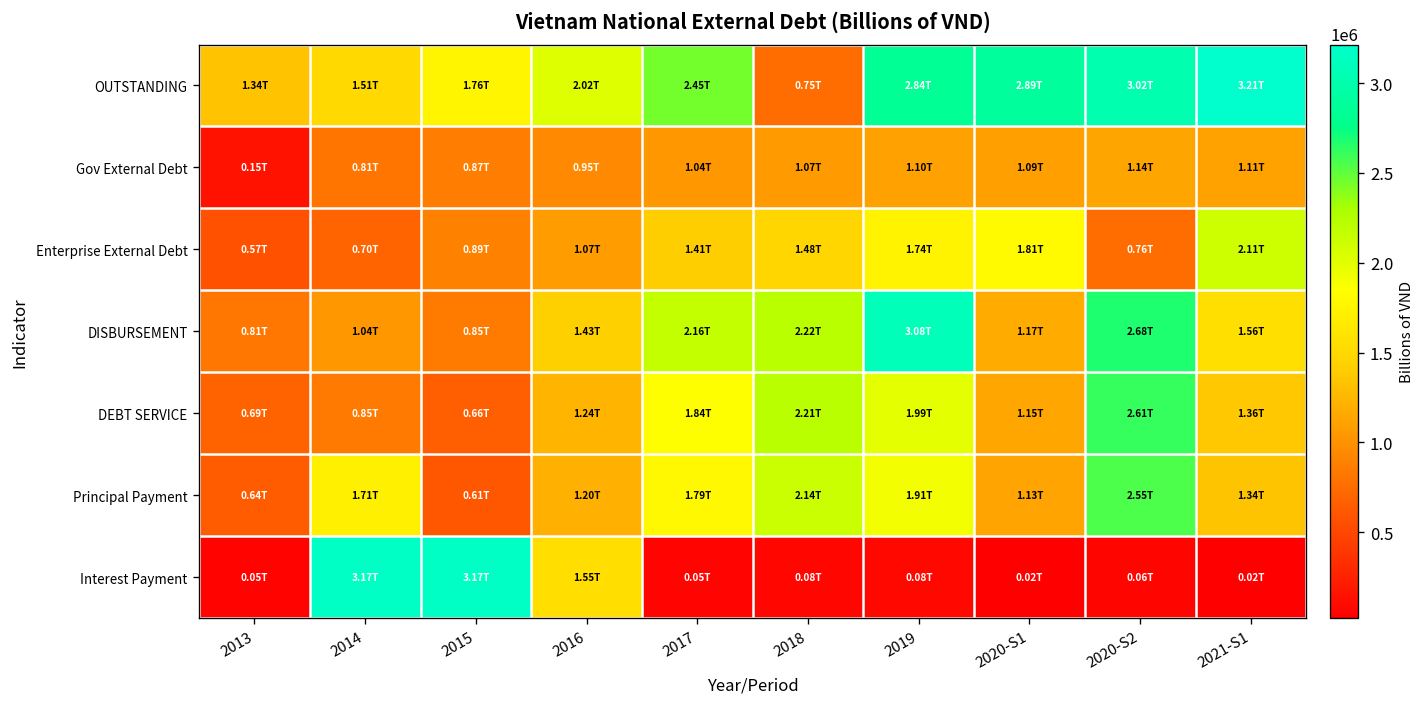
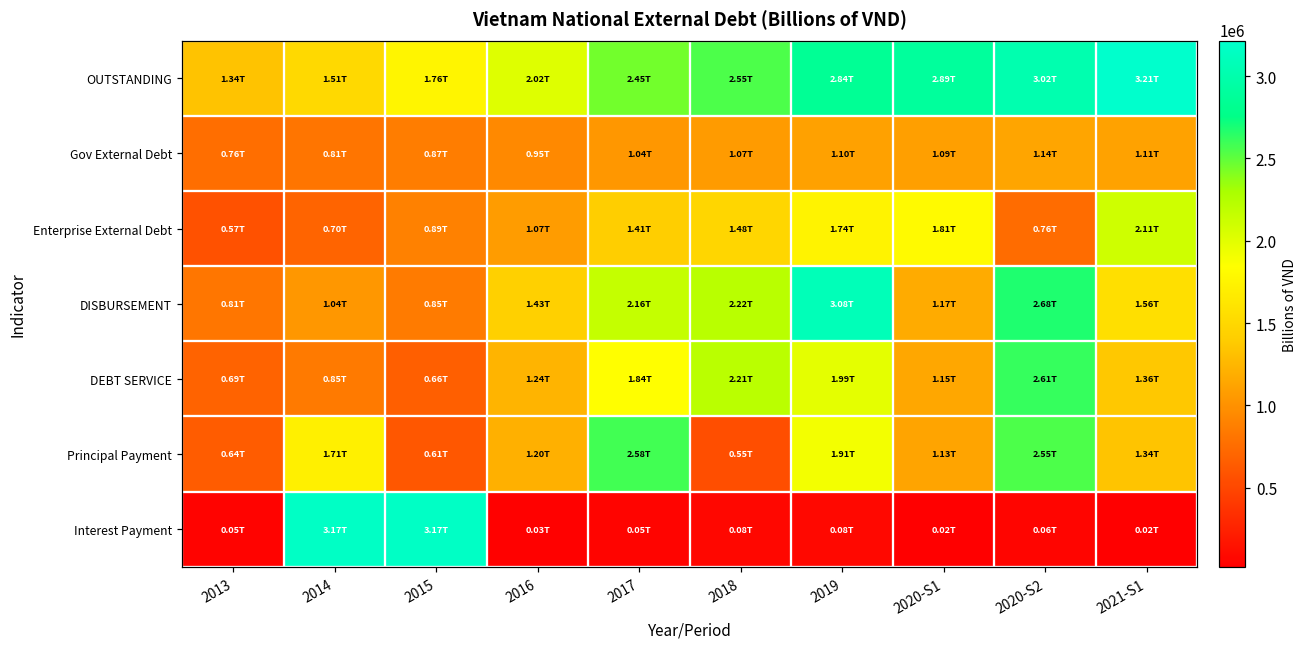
  {
    "OUTSTANDING": {
      "2013": "1.34T",
      "2014": "1.51T",
      "2015": "1.76T",
      "2016": "2.02T",
      "2017": "2.45T",
-     "2018": "0.75T",
+     "2018": "2.55T",
      "2019": "2.84T",
      "2020-S1": "2.89T",
      "2020-S2": "3.02T",
      "2021-S1": "3.21T"
    },
    "Gov External Debt": {
-     "2013": "0.15T",
+     "2013": "0.76T",
      "2014": "0.81T",
      "2015": "0.87T",
      "2016": "0.95T",
      "2017": "1.04T",
      "2018": "1.07T",
      "2019": "1.10T",
      "2020-S1": "1.09T",
      "2020-S2": "1.14T",
      "2021-S1": "1.11T"
    },
    "Enterprise External Debt": {
      "2013": "0.57T",
      "2014": "0.70T",
      "2015": "0.89T",
      "2016": "1.07T",
      "2017": "1.41T",
      "2018": "1.48T",
      "2019": "1.74T",
      "2020-S1": "1.81T",
      "2020-S2": "0.76T",
      "2021-S1": "2.11T"
    },
    "DISBURSEMENT": {
      "2013": "0.81T",
      "2014": "1.04T",
      "2015": "0.85T",
      "2016": "1.43T",
      "2017": "2.16T",
      "2018": "2.22T",
      "2019": "3.08T",
      "2020-S1": "1.17T",
      "2020-S2": "2.68T",
      "2021-S1": "1.56T"
    },
    "DEBT SERVICE": {
      "2013": "0.69T",
      "2014": "0.85T",
      "2015": "0.66T",
      "2016": "1.24T",
      "2017": "1.84T",
      "2018": "2.21T",
      "2019": "1.99T",
      "2020-S1": "1.15T",
      "2020-S2": "2.61T",
      "2021-S1": "1.36T"
    },
    "Principal Payment": {
      "2013": "0.64T",
      "2014": "1.71T",
      "2015": "0.61T",
      "2016": "1.20T",
-     "2017": "1.79T",
-     "2018": "2.14T",
+     "2017": "2.58T",
+     "2018": "0.55T",
      "2019": "1.91T",
      "2020-S1": "1.13T",
      "2020-S2": "2.55T",
      "2021-S1": "1.34T"
    },
    "Interest Payment": {
      "2013": "0.05T",
      "2014": "3.17T",
      "2015": "3.17T",
-     "2016": "1.55T",
+     "2016": "0.03T",
      "2017": "0.05T",
      "2018": "0.08T",
      "2019": "0.08T",
      "2020-S1": "0.02T",
      "2020-S2": "0.06T",
      "2021-S1": "0.02T"
    }
  }
